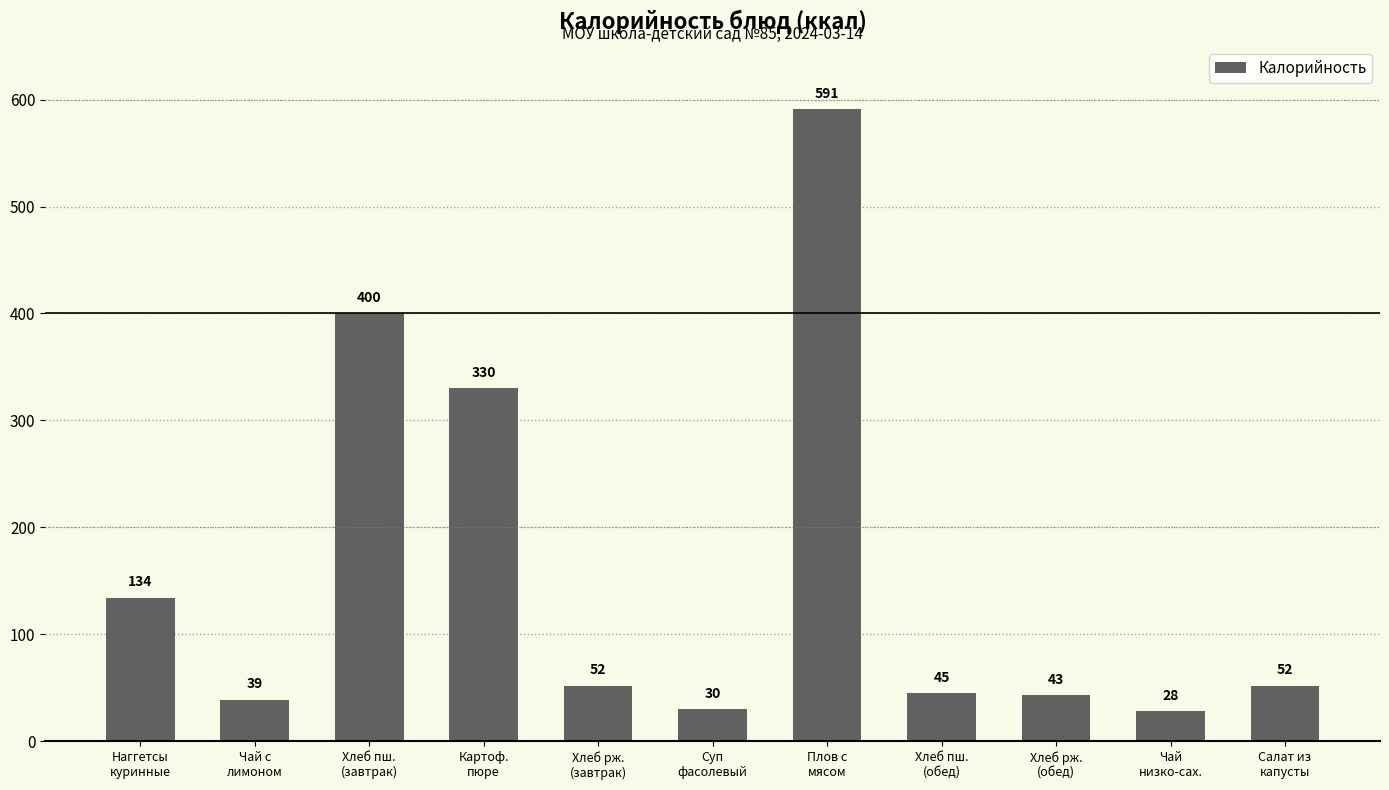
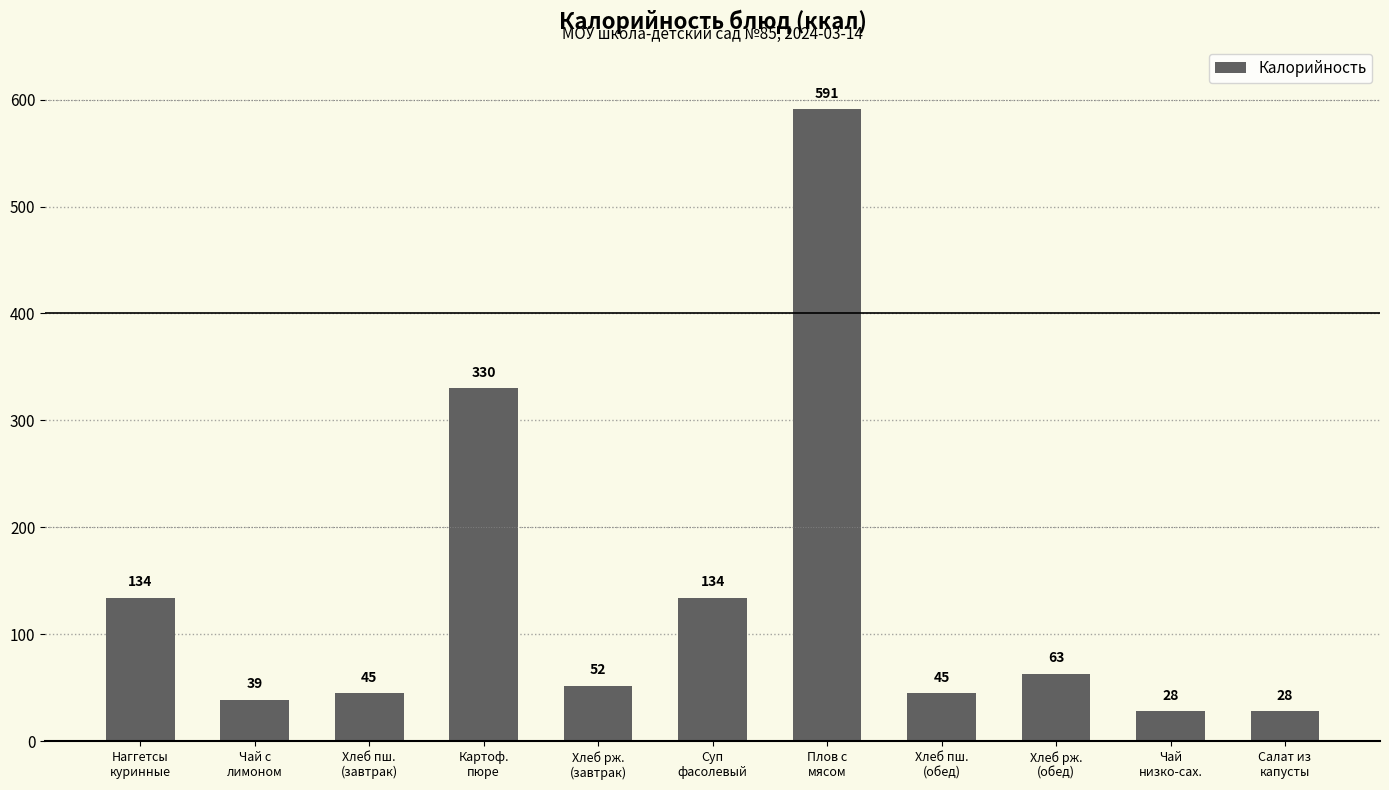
  {
    "Наггетсы куринные": 134,
    "Чай с лимоном": 39,
-   "Хлеб пш. (завтрак)": 400,
+   "Хлеб пш. (завтрак)": 45,
    "Картоф. пюре": 330,
    "Хлеб рж. (завтрак)": 52,
-   "Суп фасолевый": 30,
+   "Суп фасолевый": 134,
    "Плов с мясом": 591,
    "Хлеб пш. (обед)": 45,
-   "Хлеб рж. (обед)": 43,
+   "Хлеб рж. (обед)": 63,
    "Чай низко-сах.": 28,
-   "Салат из капусты": 52
+   "Салат из капусты": 28
  }
